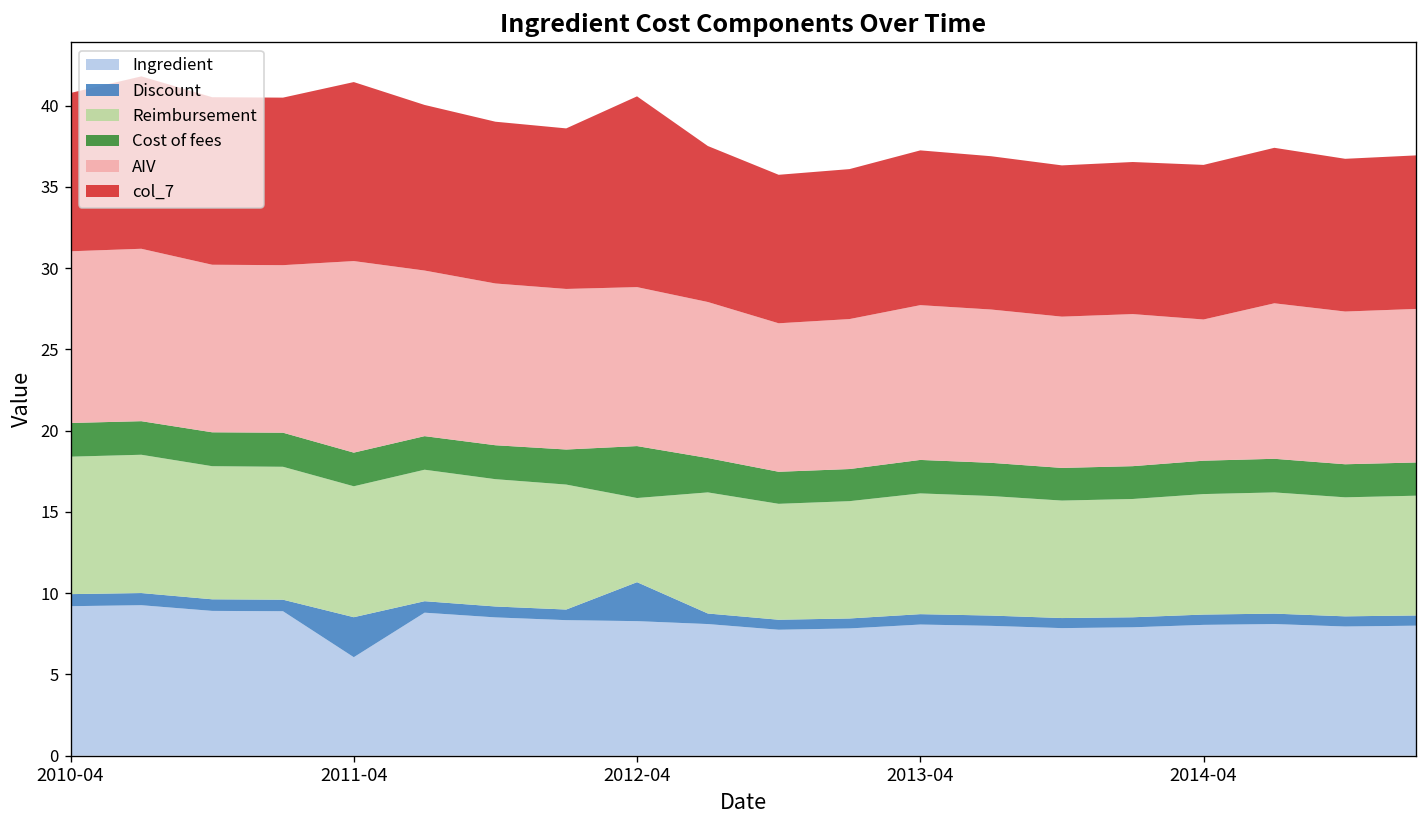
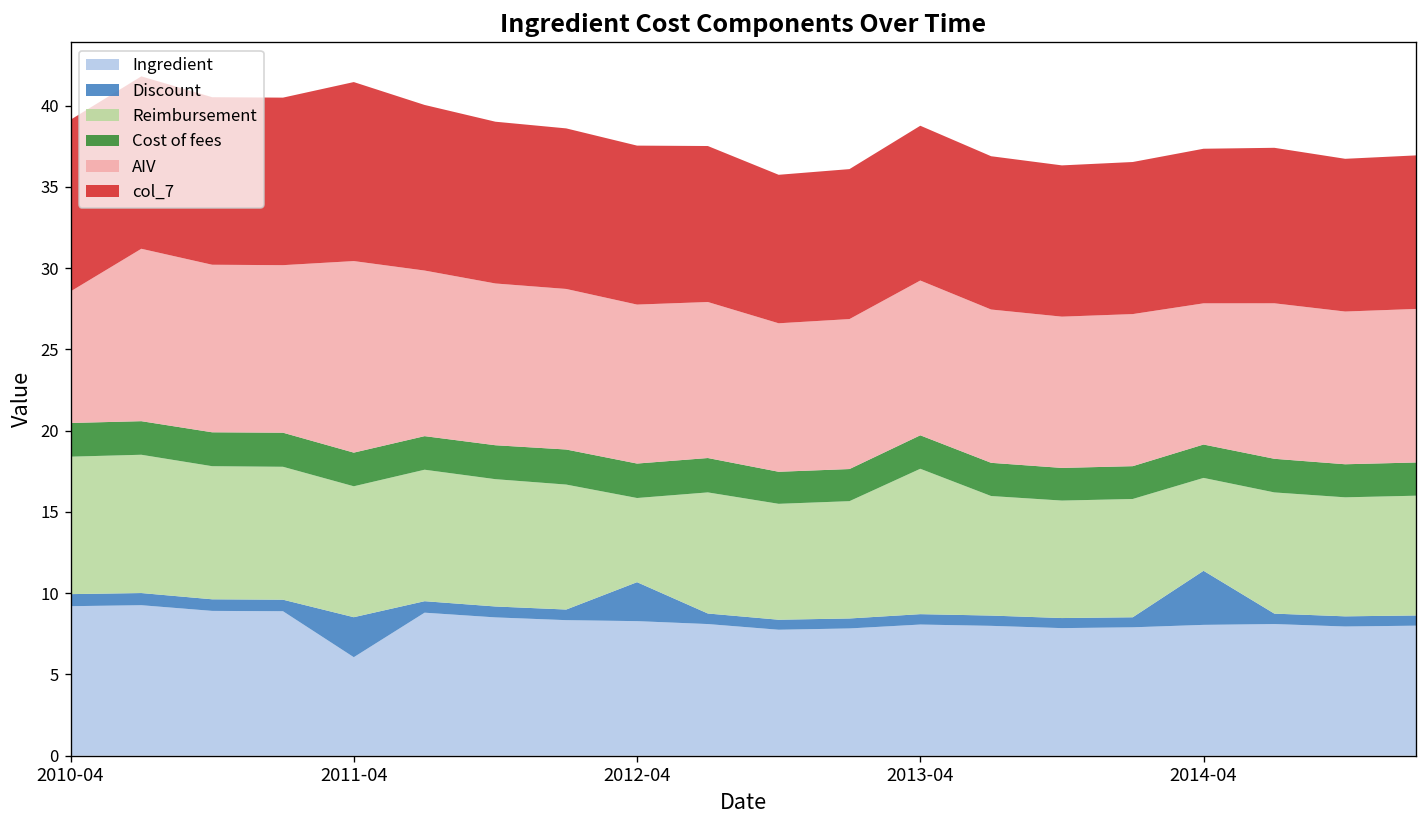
  {
    "Ingredient": {
      "2010-04": 9.2,
      "2011-04": 6.1,
      "2012-04": 8.3,
      "2013-04": 8.1,
      "2014-04": 8.1
    },
    "Discount": {
      "2010-04": 0.7,
      "2011-04": 2.5,
      "2012-04": 2.4,
      "2013-04": 0.6,
-     "2014-04": 0.6
+     "2014-04": 3.3
    },
    "Reimbursement": {
      "2010-04": 8.5,
      "2011-04": 8.1,
      "2012-04": 5.2,
-     "2013-04": 7.4,
-     "2014-04": 7.4
+     "2013-04": 8.9,
+     "2014-04": 5.7
    },
    "Cost of fees": {
      "2010-04": 2.1,
      "2011-04": 2.1,
-     "2012-04": 3.2,
+     "2012-04": 2.1,
      "2013-04": 2.1,
      "2014-04": 2.1
    },
    "AIV": {
-     "2010-04": 10.6,
+     "2010-04": 8.1,
      "2011-04": 11.8,
      "2012-04": 9.8,
      "2013-04": 9.5,
      "2014-04": 8.7
    },
    "col_7": {
-     "2010-04": 9.7,
+     "2010-04": 10.6,
      "2011-04": 11.0,
-     "2012-04": 11.7,
+     "2012-04": 9.8,
      "2013-04": 9.5,
      "2014-04": 9.5
    }
  }
